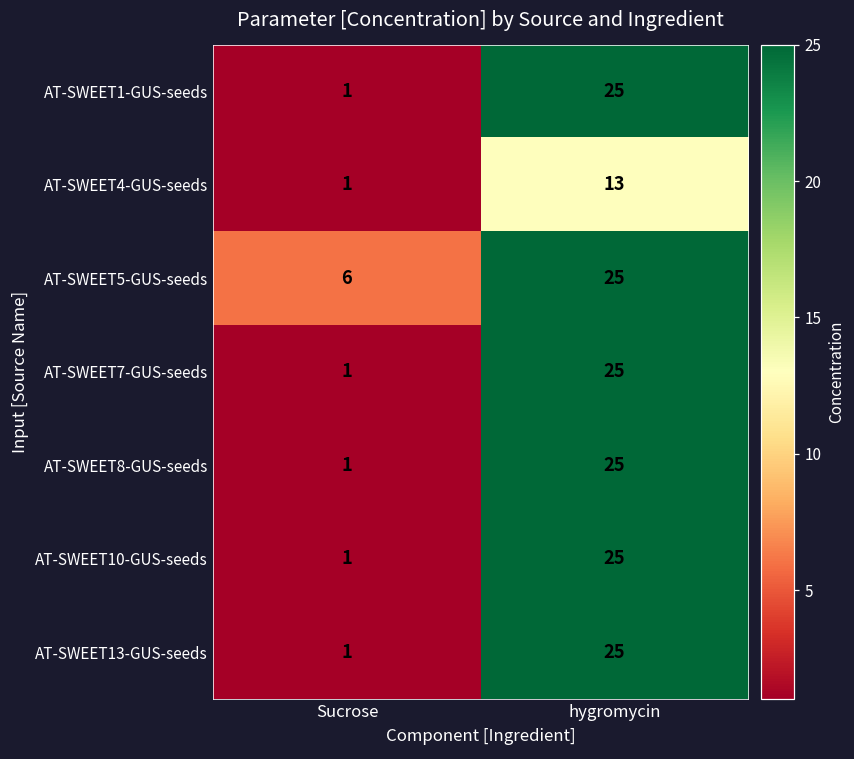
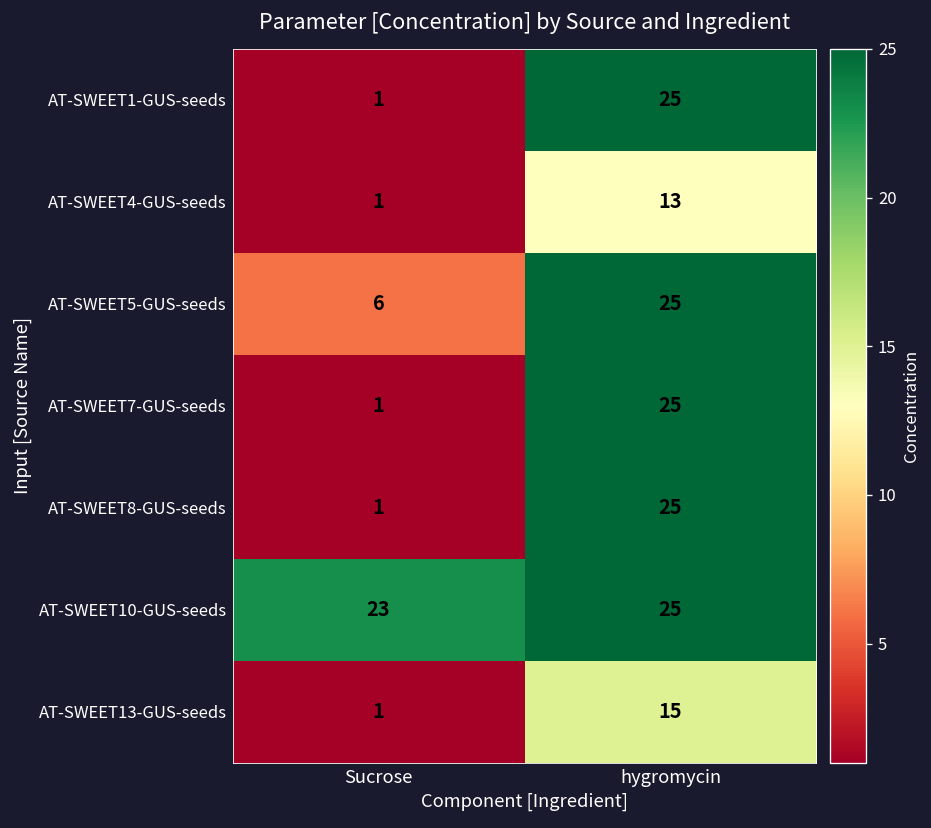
  {
    "AT-SWEET1-GUS-seeds": {
      "Sucrose": 1,
      "hygromycin": 25
    },
    "AT-SWEET4-GUS-seeds": {
      "Sucrose": 1,
      "hygromycin": 13
    },
    "AT-SWEET5-GUS-seeds": {
      "Sucrose": 6,
      "hygromycin": 25
    },
    "AT-SWEET7-GUS-seeds": {
      "Sucrose": 1,
      "hygromycin": 25
    },
    "AT-SWEET8-GUS-seeds": {
      "Sucrose": 1,
      "hygromycin": 25
    },
    "AT-SWEET10-GUS-seeds": {
-     "Sucrose": 1,
+     "Sucrose": 23,
      "hygromycin": 25
    },
    "AT-SWEET13-GUS-seeds": {
      "Sucrose": 1,
-     "hygromycin": 25
+     "hygromycin": 15
    }
  }
